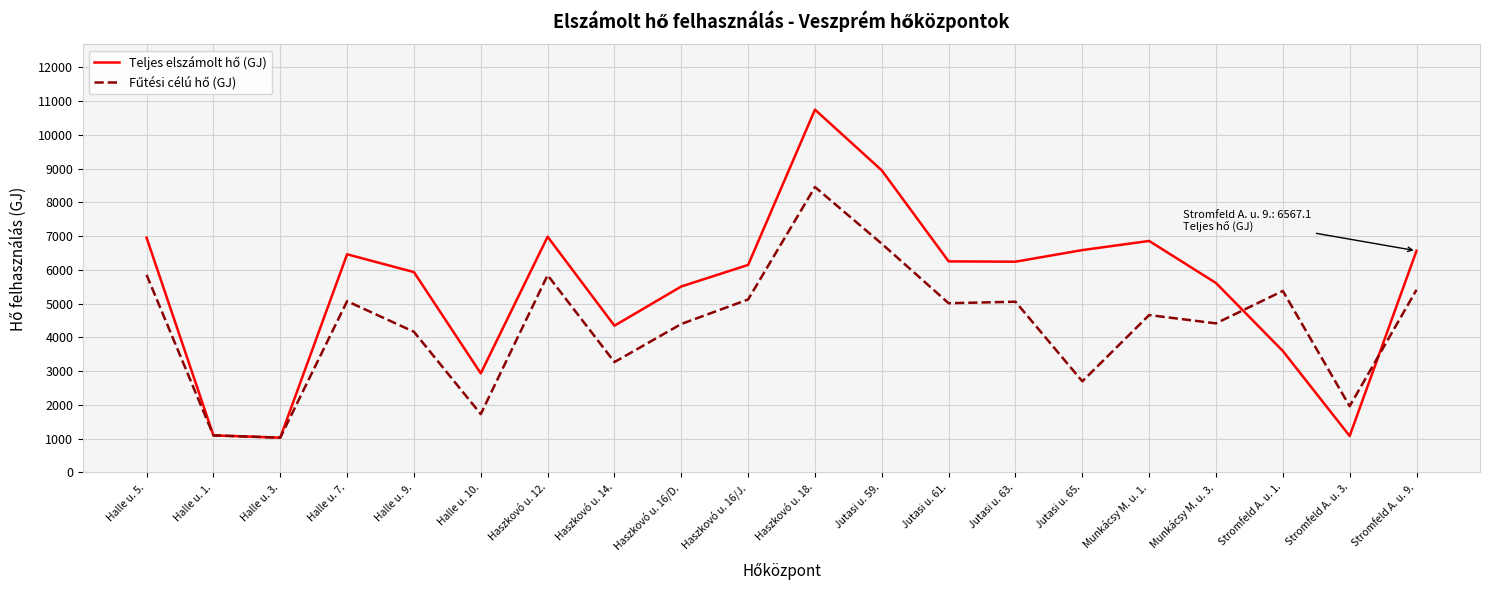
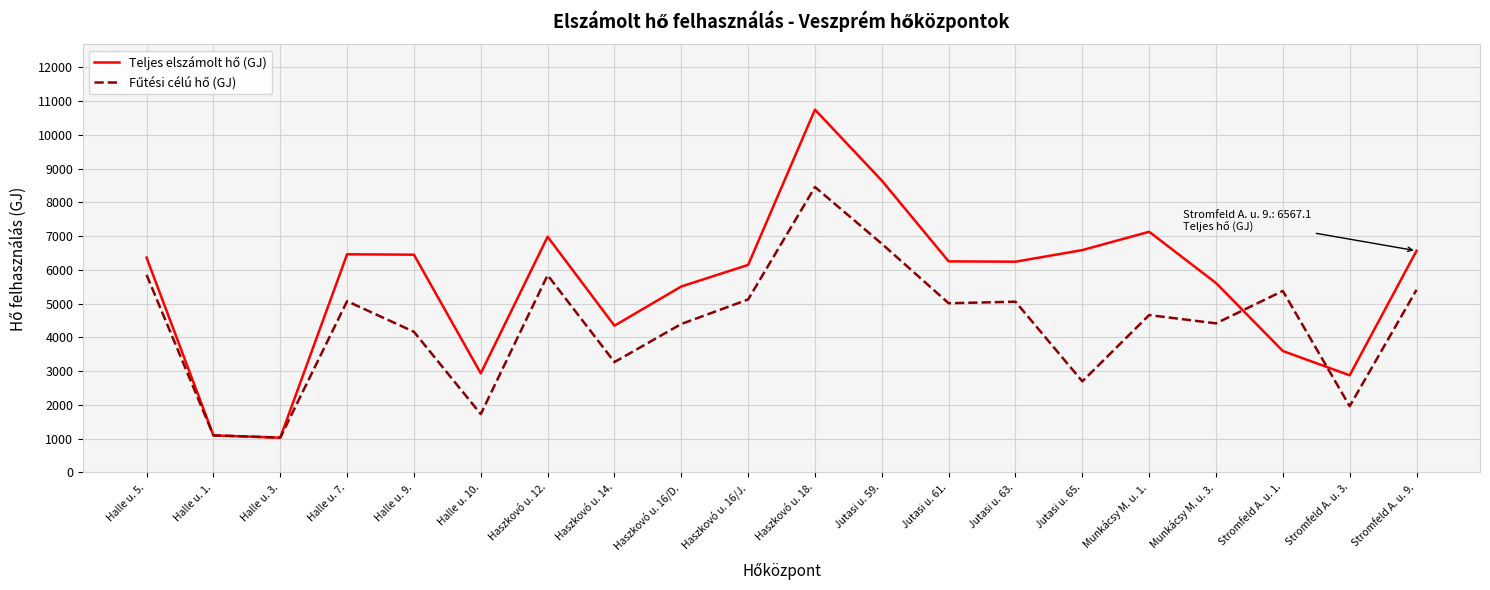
  {
    "Teljes elszámolt hő (GJ)": {
-     "Halle u. 5.": 7000,
+     "Halle u. 5.": 6400,
      "Halle u. 7.": 6500,
-     "Halle u. 9.": 5900,
+     "Halle u. 9.": 6500,
      "Halle u. 10.": 2900,
      "Haszkovó u. 12.": 7000,
      "Haszkovó u. 14.": 4300,
      "Haszkovó u. 16/D.": 5500,
      "Haszkovó u. 16/J.": 6100,
      "Haszkovó u. 18.": 10700,
-     "Jutasi u. 59.": 8900,
+     "Jutasi u. 59.": 8600,
      "Jutasi u. 61.": 6300,
      "Jutasi u. 63.": 6200,
      "Jutasi u. 65.": 6600,
-     "Munkácsy M. u. 1.": 6900,
+     "Munkácsy M. u. 1.": 7100,
      "Munkácsy M. u. 3.": 5600,
      "Stromfeld A. u. 1.": 3600,
-     "Stromfeld A. u. 3.": 1100
+     "Stromfeld A. u. 3.": 2900
    },
    "Fűtési célú hő (GJ)": {
      "Halle u. 5.": 5900,
      "Halle u. 7.": 5100,
      "Halle u. 9.": 4200,
      "Halle u. 10.": 1700,
      "Haszkovó u. 12.": 5800,
      "Haszkovó u. 14.": 3300,
      "Haszkovó u. 16/D.": 4400,
      "Haszkovó u. 16/J.": 5100,
      "Haszkovó u. 18.": 8500,
      "Jutasi u. 59.": 6800,
      "Jutasi u. 61.": 5000,
      "Jutasi u. 63.": 5100,
      "Jutasi u. 65.": 2700,
      "Munkácsy M. u. 1.": 4700,
      "Munkácsy M. u. 3.": 4400,
      "Stromfeld A. u. 1.": 5400,
      "Stromfeld A. u. 3.": 2000,
      "Stromfeld A. u. 9.": 5400
    }
  }
